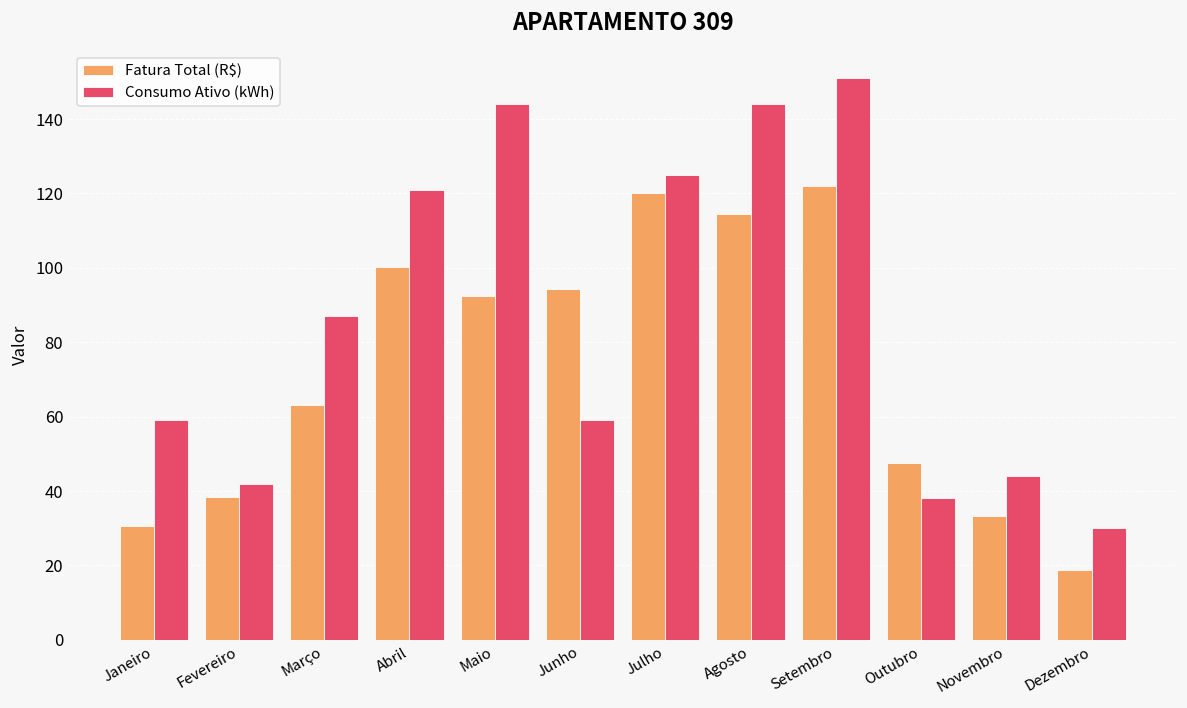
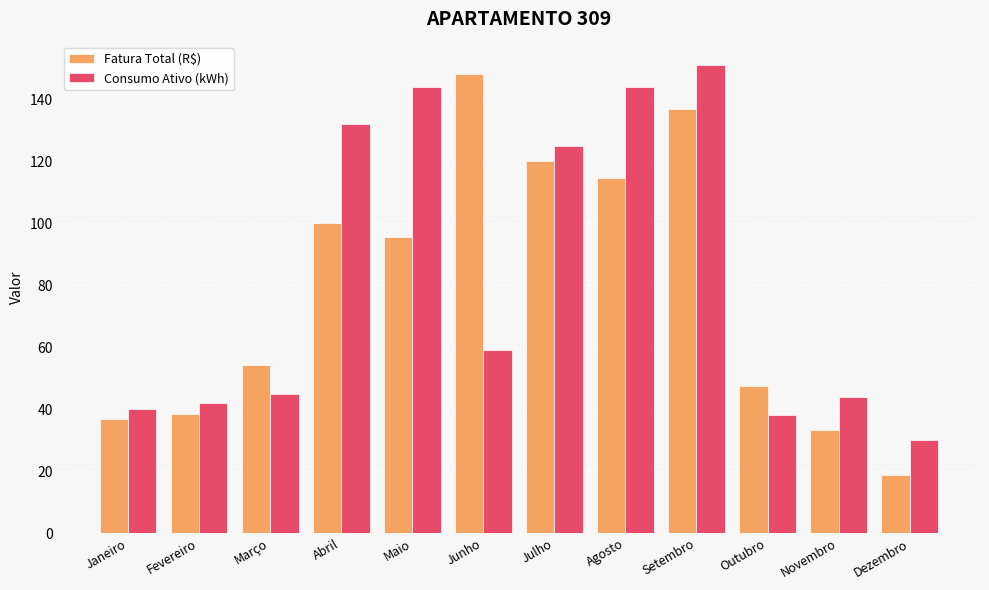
  {
    "Fatura Total (R$)": {
-     "Janeiro": 31,
+     "Janeiro": 37,
      "Fevereiro": 38,
-     "Março": 63,
+     "Março": 54,
      "Abril": 100,
-     "Maio": 92,
-     "Junho": 94,
+     "Maio": 96,
+     "Junho": 148,
      "Julho": 120,
      "Agosto": 114,
-     "Setembro": 122,
+     "Setembro": 137,
      "Outubro": 48,
      "Novembro": 33,
      "Dezembro": 19
    },
    "Consumo Ativo (kWh)": {
-     "Janeiro": 59,
+     "Janeiro": 40,
      "Fevereiro": 42,
-     "Março": 87,
-     "Abril": 121,
+     "Março": 45,
+     "Abril": 132,
      "Maio": 144,
      "Junho": 59,
      "Julho": 125,
      "Agosto": 144,
      "Setembro": 151,
      "Outubro": 38,
      "Novembro": 44,
      "Dezembro": 30
    }
  }
